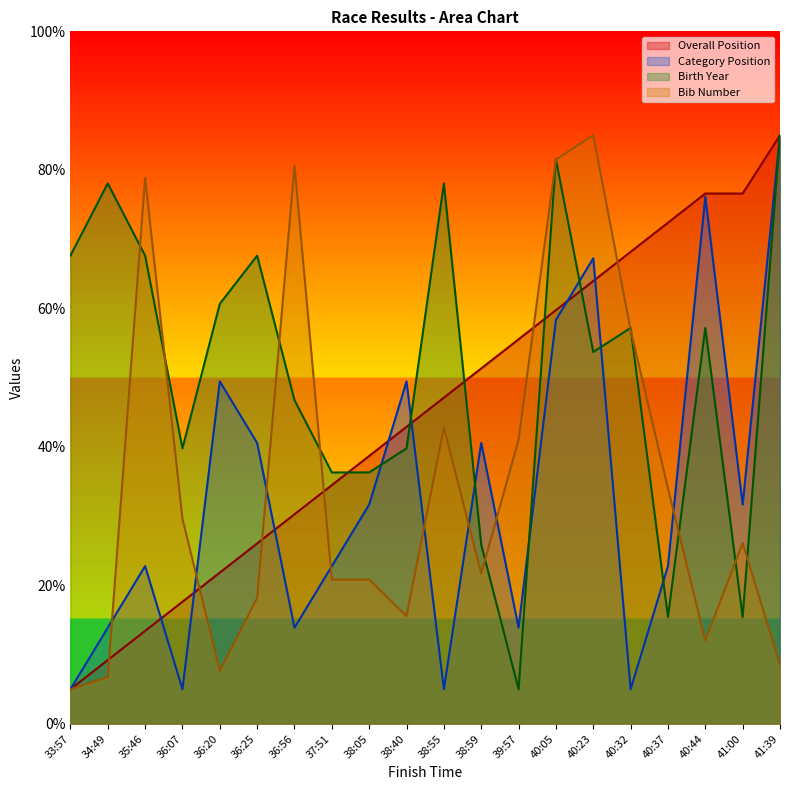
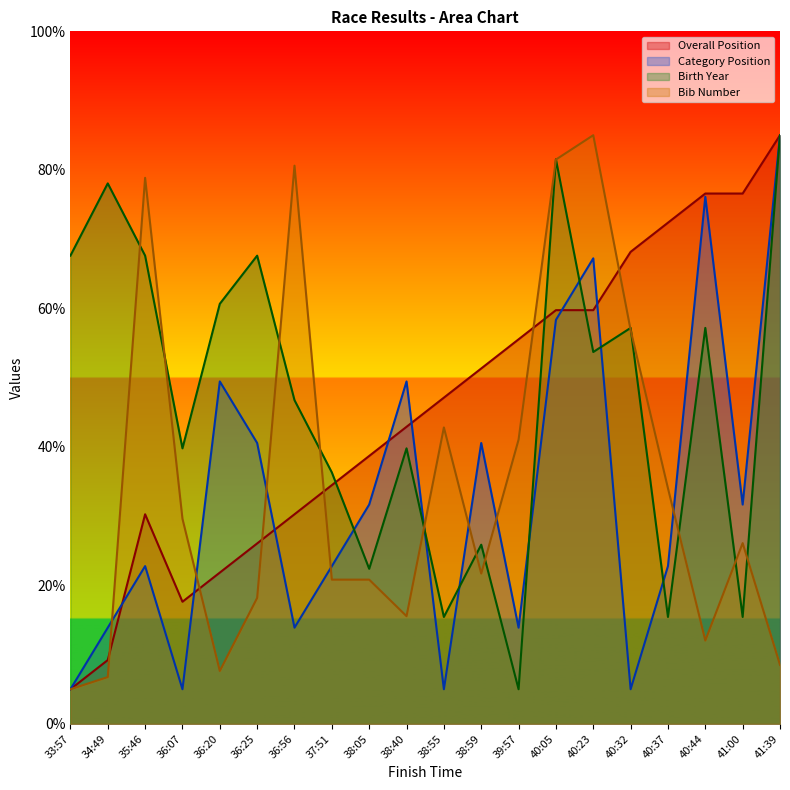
  {
    "Overall Position": {
      "34:49": "9%",
-     "35:46": "13%",
+     "35:46": "30%",
      "36:07": "18%",
      "36:20": "22%",
      "36:25": "26%",
      "36:56": "30%",
      "37:51": "34%",
      "38:05": "39%",
      "38:40": "43%",
      "38:55": "47%",
      "38:59": "51%",
      "39:57": "56%",
      "40:05": "60%",
-     "40:23": "64%",
+     "40:23": "60%",
      "40:32": "68%",
      "40:37": "72%",
      "40:44": "77%",
      "41:00": "77%"
    },
    "Category Position": {
      "34:49": "14%",
      "35:46": "23%",
      "36:07": "5%",
      "36:20": "49%",
      "36:25": "41%",
      "36:56": "14%",
      "37:51": "23%",
      "38:05": "32%",
      "38:40": "49%",
      "38:55": "5%",
      "38:59": "41%",
      "39:57": "14%",
      "40:05": "58%",
      "40:23": "67%",
      "40:32": "5%",
      "40:37": "23%",
      "40:44": "76%",
      "41:00": "32%"
    },
    "Birth Year": {
      "33:57": "68%",
      "34:49": "78%",
      "35:46": "68%",
      "36:07": "40%",
      "36:20": "61%",
      "36:25": "68%",
      "36:56": "47%",
      "37:51": "36%",
-     "38:05": "36%",
+     "38:05": "22%",
      "38:40": "40%",
-     "38:55": "78%",
+     "38:55": "15%",
      "38:59": "26%",
      "39:57": "5%",
      "40:23": "54%",
      "40:37": "15%",
      "40:44": "57%",
      "41:00": "15%"
    },
    "Bib Number": {
      "34:49": "7%",
      "35:46": "79%",
      "36:07": "30%",
      "36:20": "8%",
      "36:25": "18%",
      "36:56": "81%",
      "37:51": "21%",
      "38:05": "21%",
      "38:40": "16%",
      "38:55": "43%",
      "38:59": "22%",
      "39:57": "41%",
      "40:23": "85%",
      "40:37": "34%",
      "40:44": "12%",
      "41:00": "26%",
      "41:39": "9%"
    }
  }
